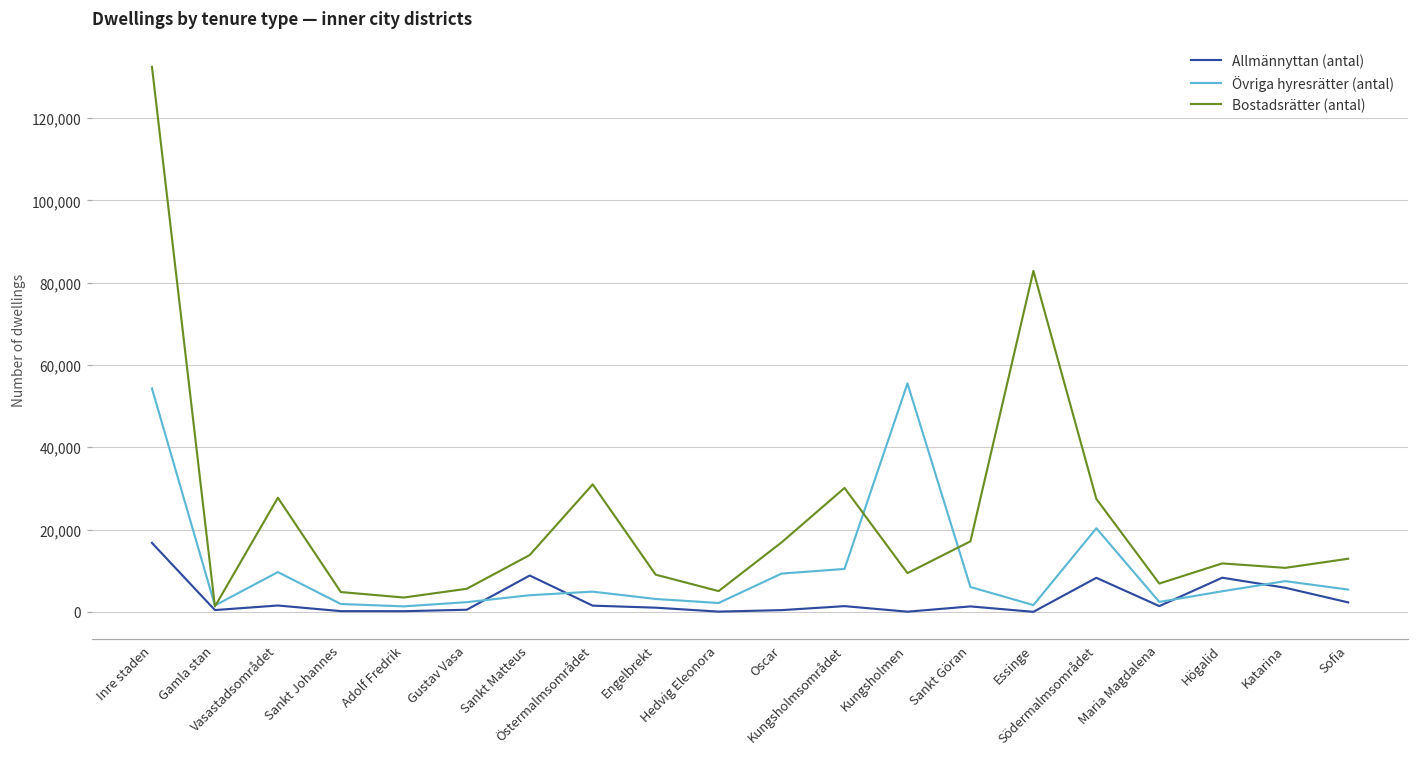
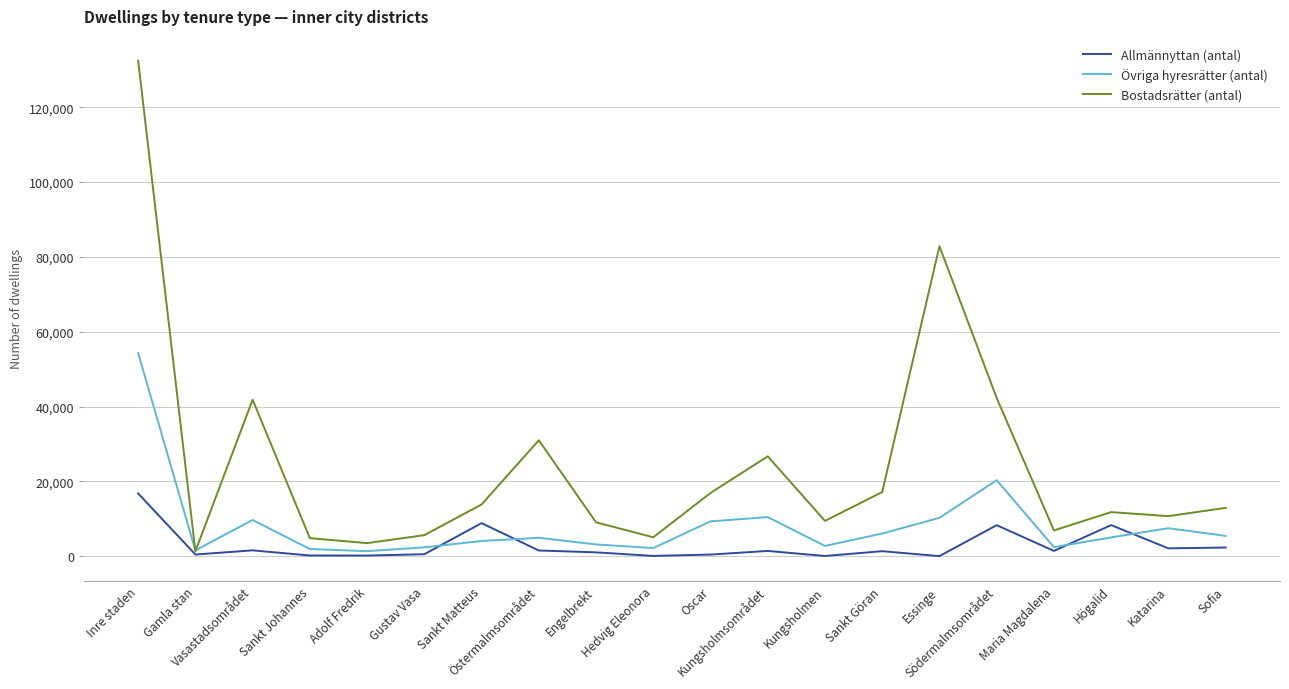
  {
    "Allmännyttan (antal)": {
      "Inre staden": "17,000",
      "Gamla stan": "0",
      "Vasastadsområdet": "2,000",
      "Sankt Johannes": "0",
      "Adolf Fredrik": "0",
      "Gustav Vasa": "1,000",
      "Sankt Matteus": "9,000",
      "Östermalmsområdet": "2,000",
      "Engelbrekt": "1,000",
      "Hedvig Eleonora": "0",
      "Oscar": "0",
      "Kungsholmsområdet": "1,000",
      "Kungsholmen": "0",
      "Sankt Göran": "1,000",
      "Essinge": "0",
      "Södermalmsområdet": "8,000",
      "Maria Magdalena": "1,000",
      "Högalid": "8,000",
-     "Katarina": "6,000",
+     "Katarina": "2,000",
      "Sofia": "2,000"
    },
    "Övriga hyresrätter (antal)": {
      "Inre staden": "54,000",
      "Vasastadsområdet": "10,000",
      "Sankt Johannes": "2,000",
      "Adolf Fredrik": "1,000",
      "Gustav Vasa": "2,000",
      "Sankt Matteus": "4,000",
      "Östermalmsområdet": "5,000",
      "Engelbrekt": "3,000",
      "Hedvig Eleonora": "2,000",
      "Oscar": "9,000",
      "Kungsholmsområdet": "10,000",
-     "Kungsholmen": "56,000",
+     "Kungsholmen": "3,000",
      "Sankt Göran": "6,000",
-     "Essinge": "2,000",
+     "Essinge": "10,000",
      "Södermalmsområdet": "20,000",
      "Maria Magdalena": "2,000",
      "Högalid": "5,000",
      "Katarina": "7,000",
      "Sofia": "5,000"
    },
    "Bostadsrätter (antal)": {
      "Inre staden": "132,000",
-     "Vasastadsområdet": "28,000",
+     "Vasastadsområdet": "42,000",
      "Sankt Johannes": "5,000",
      "Adolf Fredrik": "3,000",
      "Gustav Vasa": "6,000",
      "Sankt Matteus": "14,000",
      "Östermalmsområdet": "31,000",
      "Engelbrekt": "9,000",
      "Hedvig Eleonora": "5,000",
      "Oscar": "17,000",
-     "Kungsholmsområdet": "30,000",
+     "Kungsholmsområdet": "27,000",
      "Kungsholmen": "9,000",
      "Sankt Göran": "17,000",
      "Essinge": "83,000",
-     "Södermalmsområdet": "27,000",
+     "Södermalmsområdet": "42,000",
      "Maria Magdalena": "7,000",
      "Högalid": "12,000",
      "Katarina": "11,000",
      "Sofia": "13,000"
    }
  }
